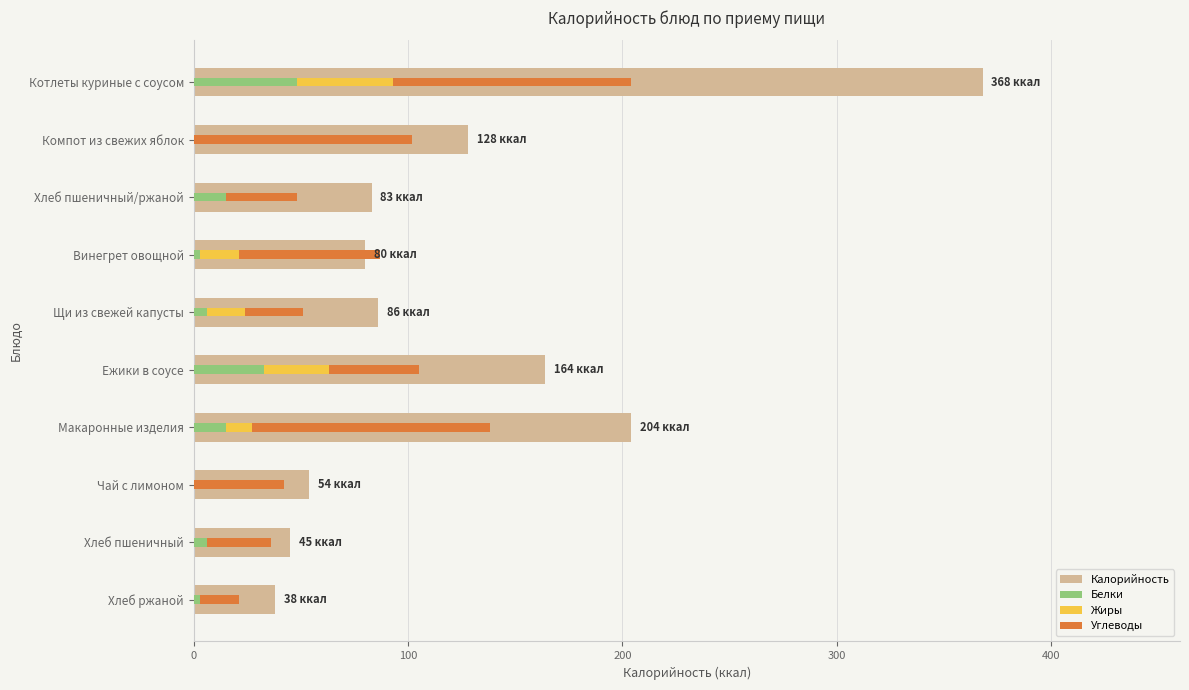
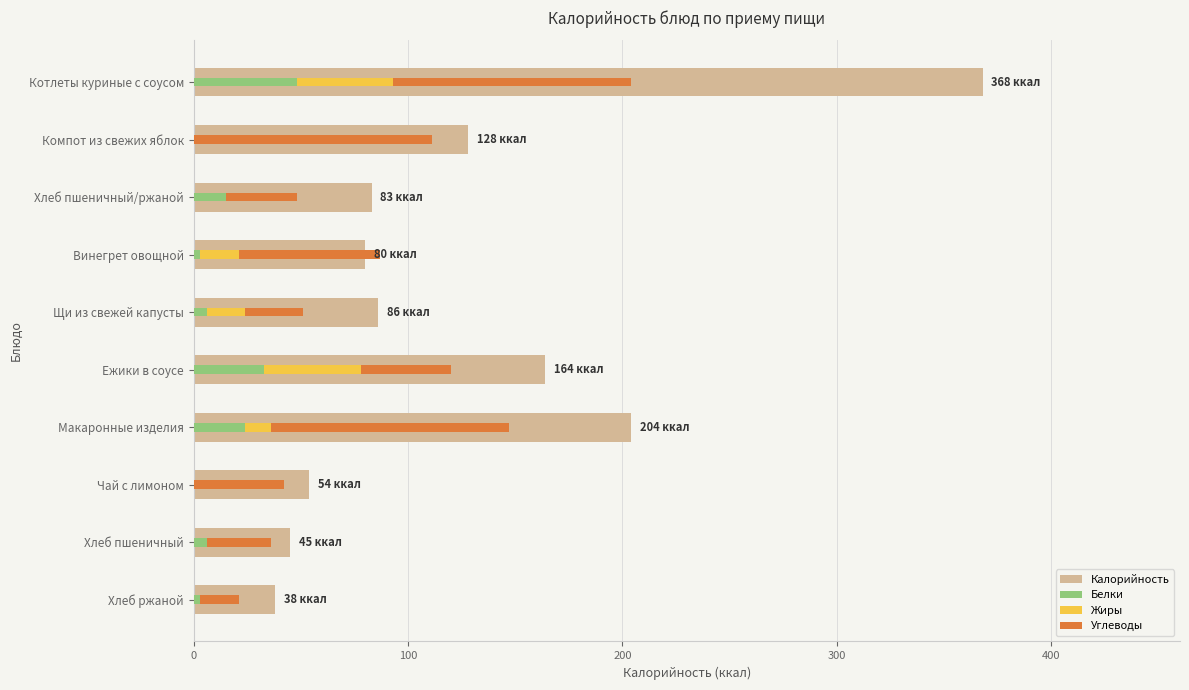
  {
    "Калорийность": {
      "Котлеты куриные с соусом": 368,
      "Компот из свежих яблок": 128,
      "Хлеб пшеничный/ржаной": 83,
      "Щи из свежей капусты": 86,
      "Ежики в соусе": 164,
      "Макаронные изделия": 204,
      "Чай с лимоном": 54,
      "Хлеб пшеничный": 45,
      "Хлеб ржаной": 38
    },
    "Белки": {
      "Компот из свежих яблок": 0,
-     "Макаронные изделия": 15,
+     "Макаронные изделия": 24,
      "Чай с лимоном": 0
    },
    "Жиры": {
      "Компот из свежих яблок": 0,
-     "Ежики в соусе": 30,
+     "Ежики в соусе": 45,
      "Чай с лимоном": 0
    },
    "Углеводы": {
-     "Компот из свежих яблок": 102
+     "Компот из свежих яблок": 111
    }
  }
